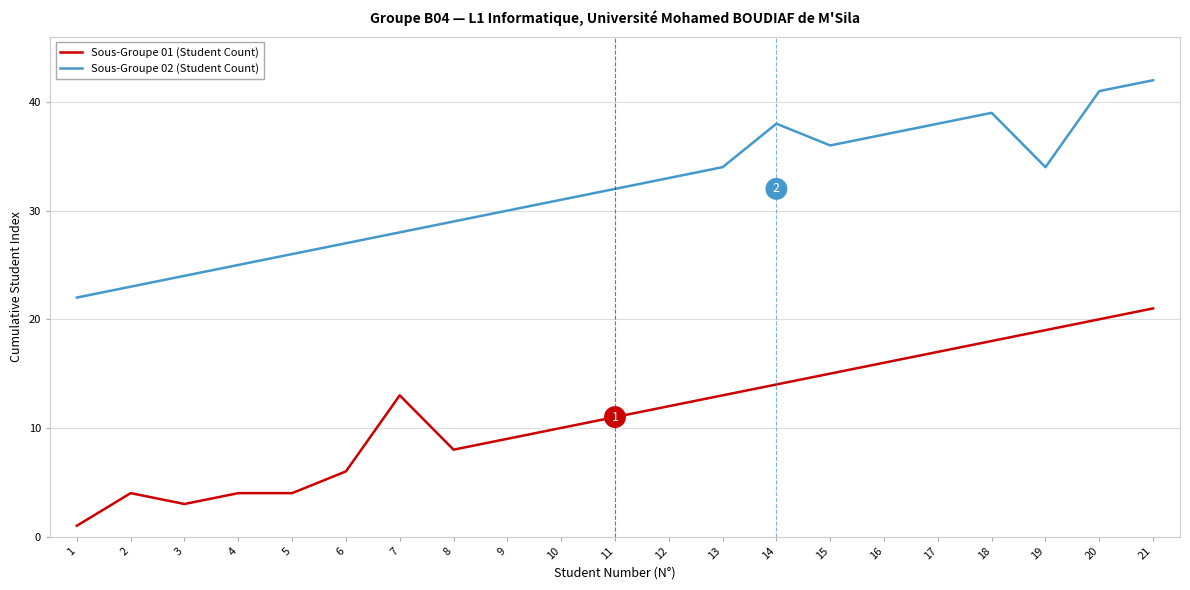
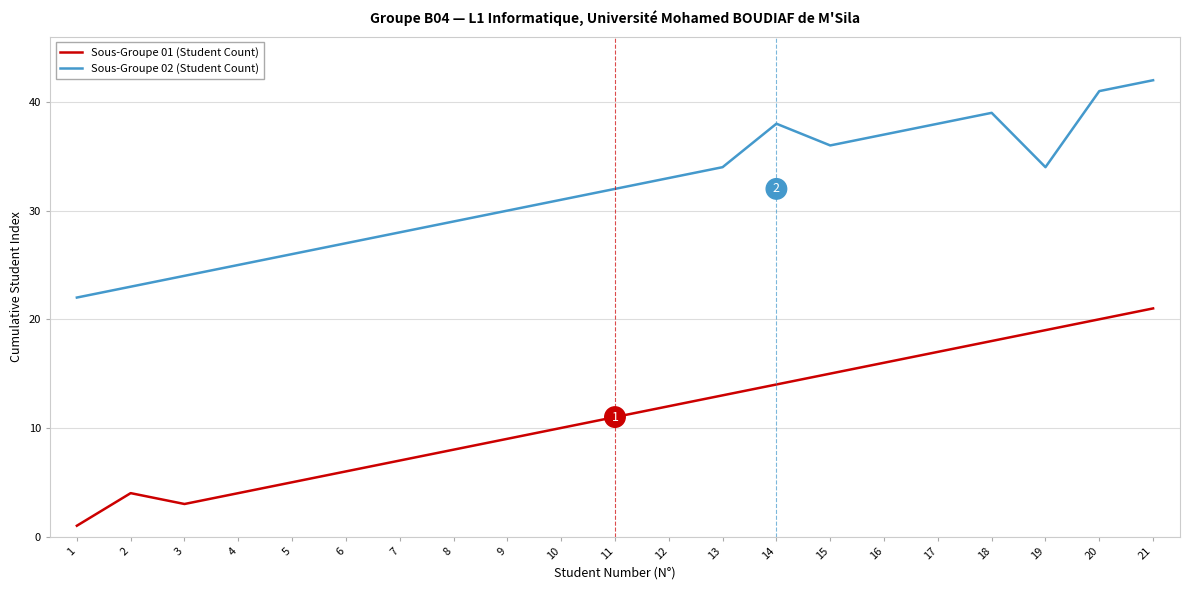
  {
    "Sous-Groupe 01 (Student Count)": {
      "1": 1,
      "2": 4,
      "3": 3,
      "4": 4,
-     "5": 4,
+     "5": 5,
      "6": 6,
-     "7": 13,
+     "7": 7,
      "8": 8,
      "9": 9,
      "10": 10,
      "12": 12,
      "13": 13,
      "14": 14,
      "15": 15,
      "16": 16,
      "17": 17,
      "18": 18,
      "19": 19,
      "20": 20,
      "21": 21
    },
    "Sous-Groupe 02 (Student Count)": {
      "1": 22,
      "2": 23,
      "3": 24,
      "4": 25,
      "5": 26,
      "6": 27,
      "7": 28,
      "8": 29,
      "9": 30,
      "10": 31,
      "11": 32,
      "12": 33,
      "13": 34,
      "14": 38,
      "15": 36,
      "16": 37,
      "17": 38,
      "18": 39,
      "19": 34,
      "20": 41,
      "21": 42
    }
  }
